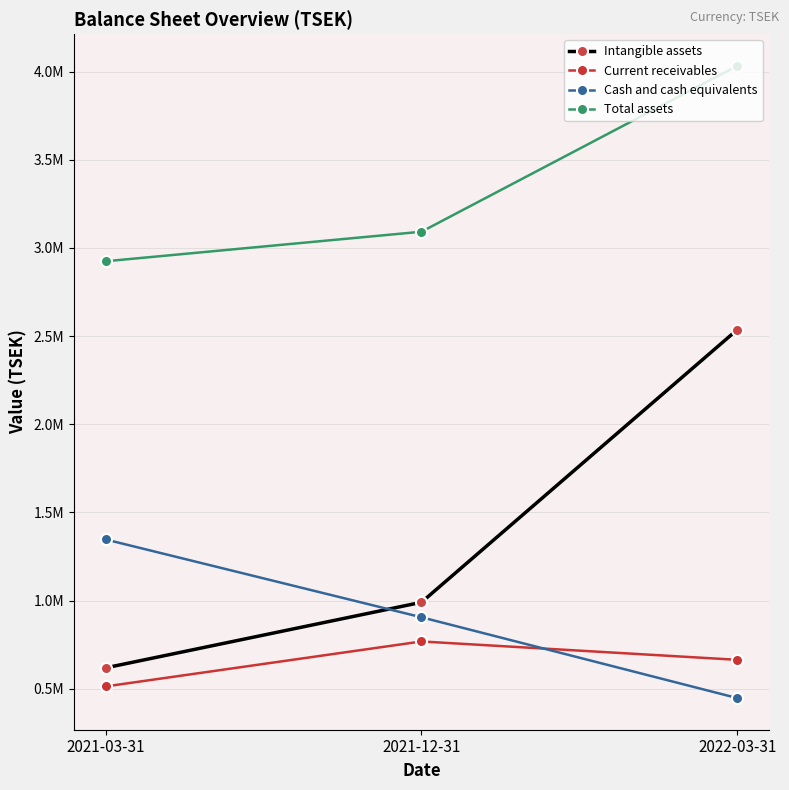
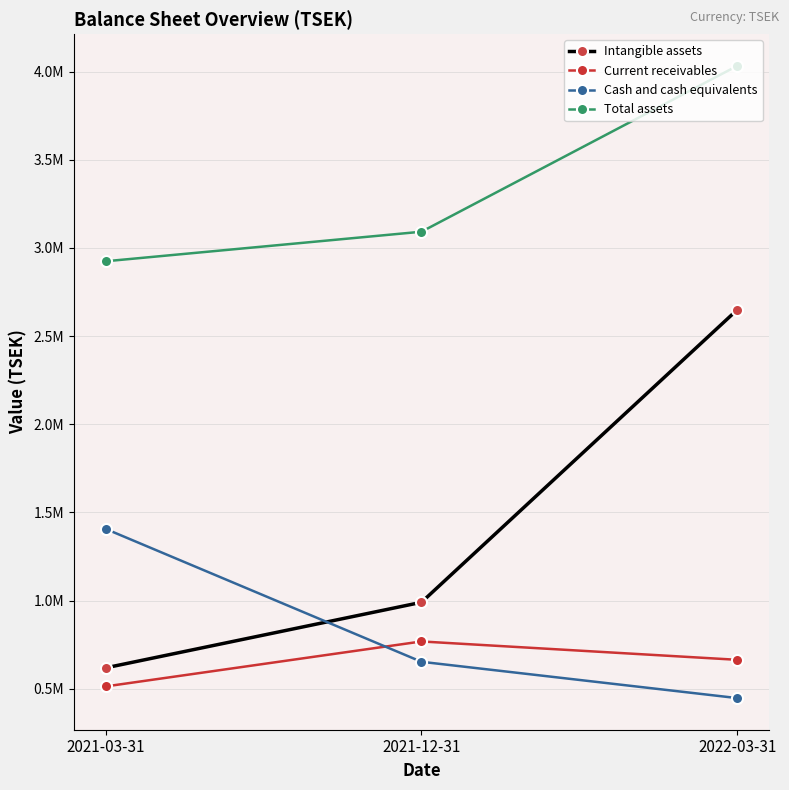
  {
    "Intangible assets": {
      "2021-03-31": 620000,
      "2021-12-31": 990000,
-     "2022-03-31": 2540000
+     "2022-03-31": 2650000
    },
    "Current receivables": {
      "2021-03-31": 510000,
      "2021-12-31": 770000,
      "2022-03-31": 660000
    },
    "Cash and cash equivalents": {
-     "2021-03-31": 1350000,
-     "2021-12-31": 910000,
+     "2021-03-31": 1410000,
+     "2021-12-31": 650000,
      "2022-03-31": 450000
    },
    "Total assets": {
      "2021-03-31": 2920000,
      "2021-12-31": 3090000
    }
  }
